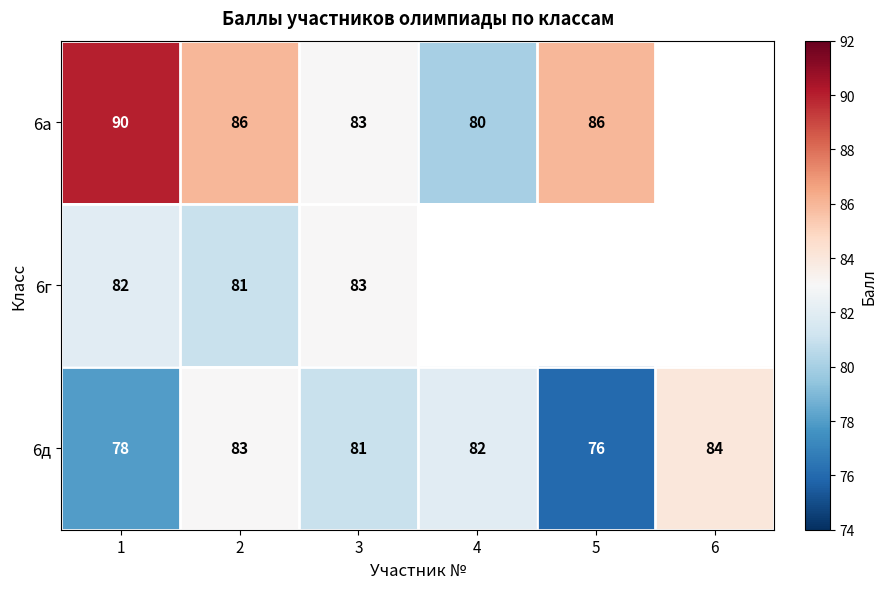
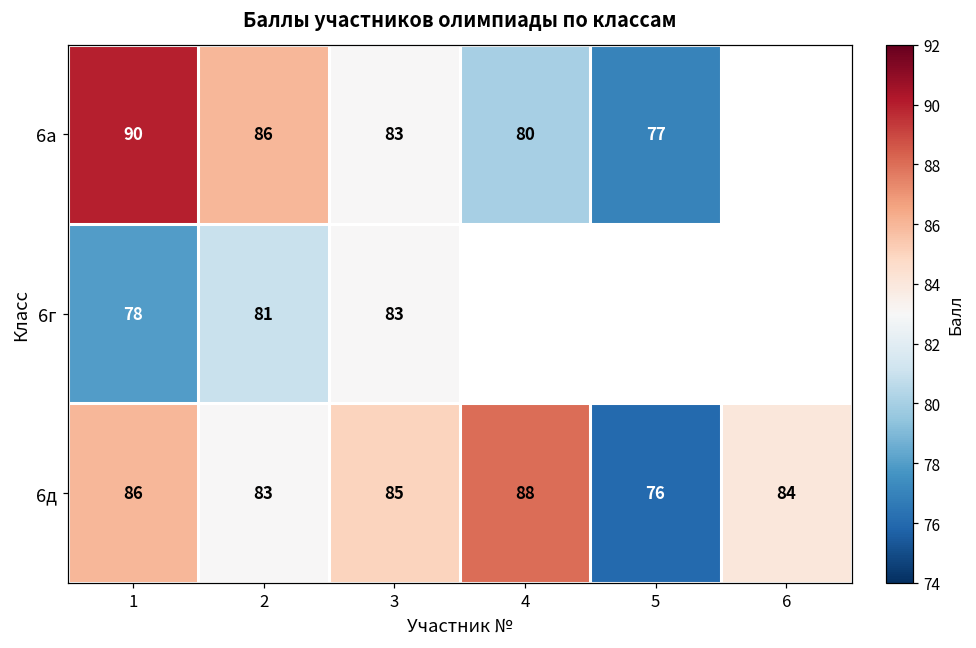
  {
    "6а": {
      "1": 90,
      "2": 86,
      "3": 83,
      "4": 80,
-     "5": 86
+     "5": 77
    },
    "6г": {
-     "1": 82,
+     "1": 78,
      "2": 81,
      "3": 83
    },
    "6д": {
-     "1": 78,
+     "1": 86,
      "2": 83,
-     "3": 81,
-     "4": 82,
+     "3": 85,
+     "4": 88,
      "5": 76,
      "6": 84
    }
  }
